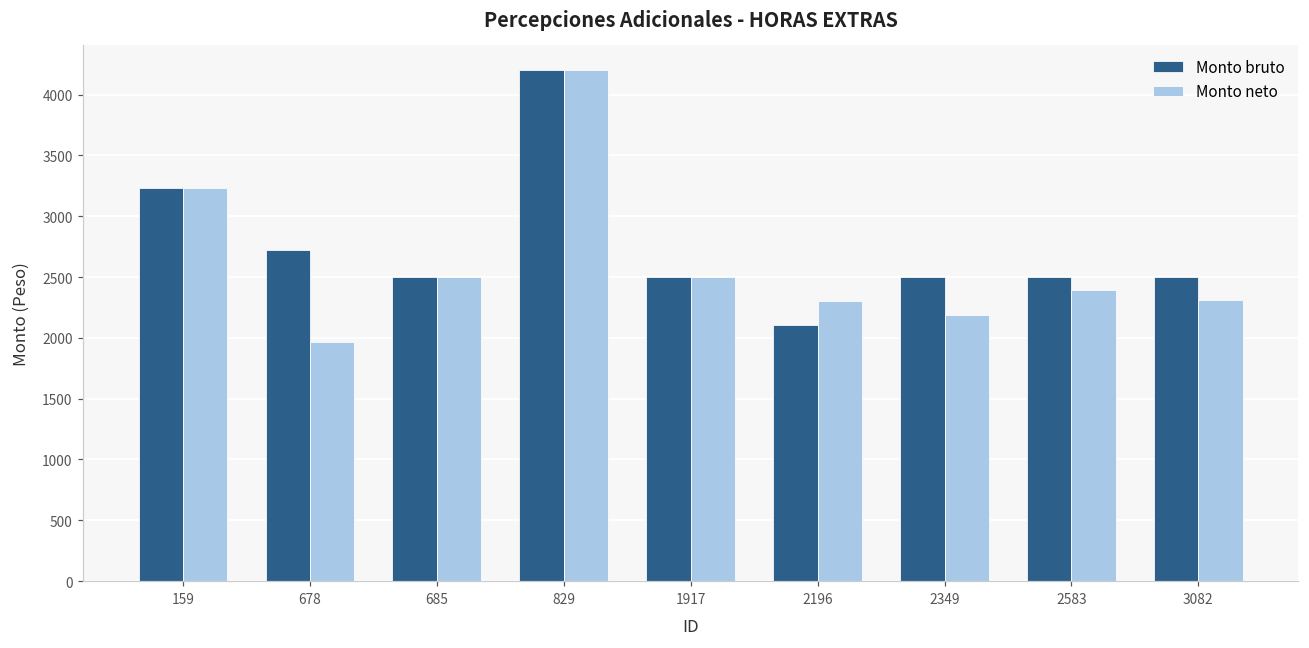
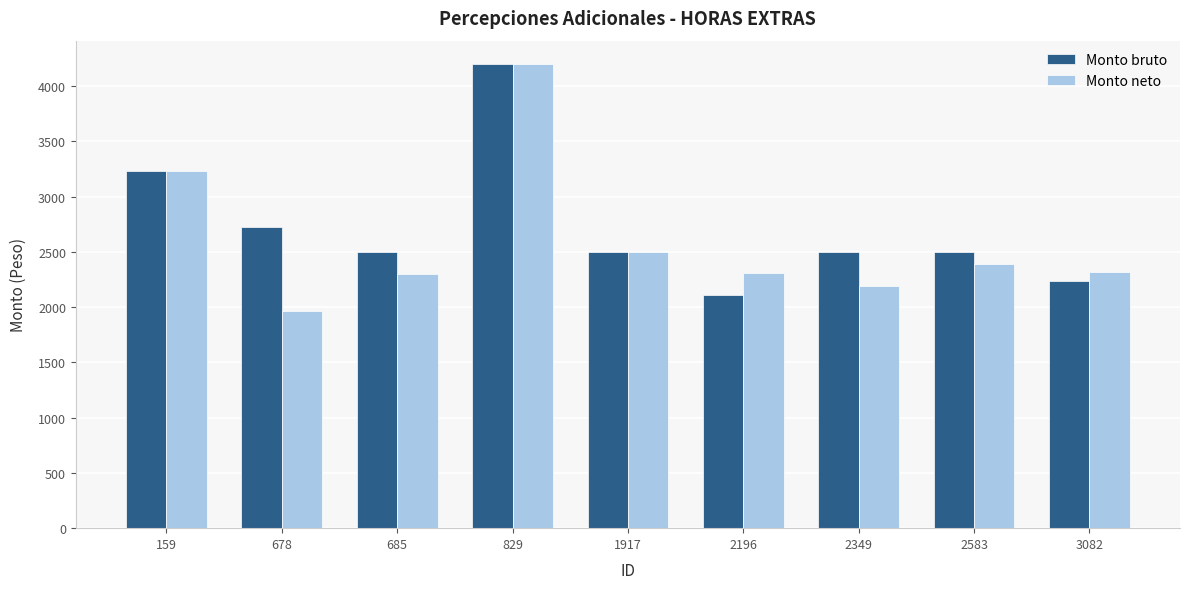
  {
    "Monto bruto": {
      "159": 3240,
      "678": 2720,
      "685": 2500,
      "829": 4200,
      "1917": 2500,
      "2196": 2100,
      "2349": 2500,
      "2583": 2500,
-     "3082": 2500
+     "3082": 2240
    },
    "Monto neto": {
      "159": 3240,
      "678": 1960,
-     "685": 2500,
+     "685": 2300,
      "829": 4200,
      "1917": 2500,
      "2196": 2310,
      "2349": 2190,
      "2583": 2390,
      "3082": 2310
    }
  }
